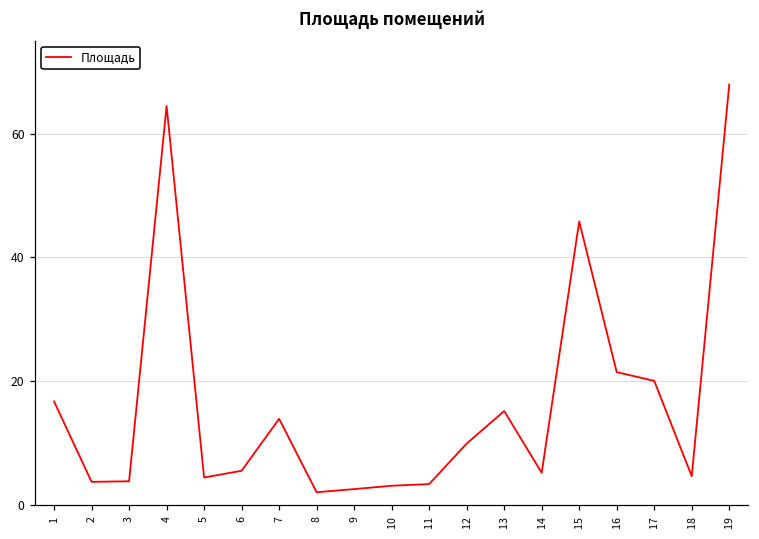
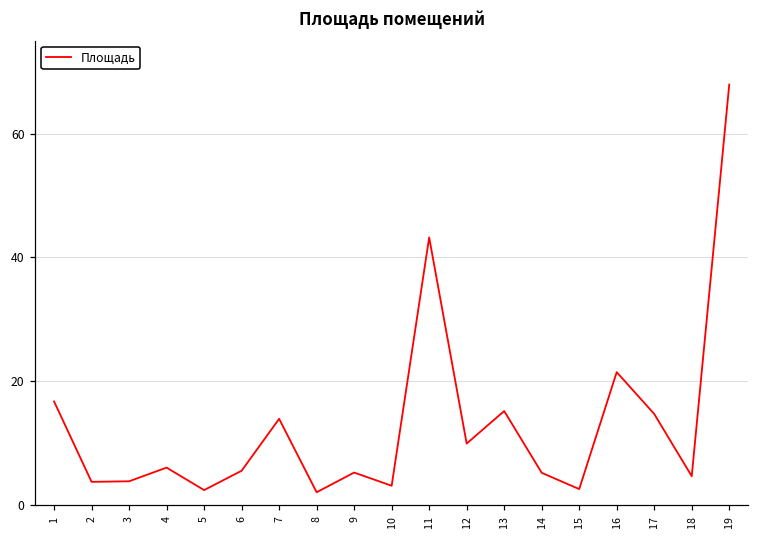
  {
    "1": 17,
    "2": 4,
    "3": 4,
-   "4": 64,
-   "5": 4,
+   "4": 6,
+   "5": 2,
    "6": 6,
    "7": 14,
    "8": 2,
-   "9": 3,
+   "9": 5,
    "10": 3,
-   "11": 3,
+   "11": 43,
    "12": 10,
    "13": 15,
    "14": 5,
-   "15": 46,
+   "15": 3,
    "16": 21,
-   "17": 20,
+   "17": 15,
    "18": 5,
    "19": 68
  }
